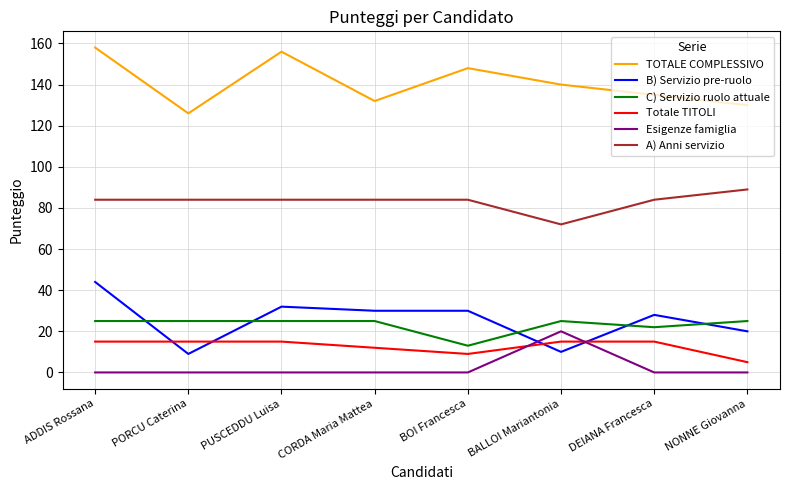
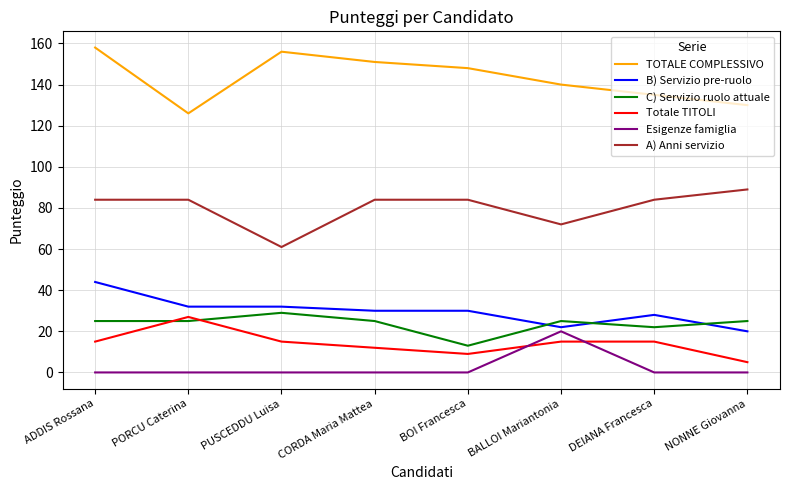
  {
    "TOTALE COMPLESSIVO": {
      "ADDIS Rossana": 158,
      "PORCU Caterina": 126,
      "PUSCEDDU Luisa": 156,
-     "CORDA Maria Mattea": 132,
+     "CORDA Maria Mattea": 151,
      "BOI Francesca": 148,
      "BALLOI Mariantonia": 140
    },
    "B) Servizio pre-ruolo": {
      "ADDIS Rossana": 44,
-     "PORCU Caterina": 9,
+     "PORCU Caterina": 32,
      "PUSCEDDU Luisa": 32,
      "CORDA Maria Mattea": 30,
      "BOI Francesca": 30,
-     "BALLOI Mariantonia": 10,
+     "BALLOI Mariantonia": 22,
      "DEIANA Francesca": 28,
      "NONNE Giovanna": 20
    },
    "C) Servizio ruolo attuale": {
      "ADDIS Rossana": 25,
      "PORCU Caterina": 25,
-     "PUSCEDDU Luisa": 25,
+     "PUSCEDDU Luisa": 29,
      "CORDA Maria Mattea": 25,
      "BOI Francesca": 13,
      "BALLOI Mariantonia": 25,
      "DEIANA Francesca": 22,
      "NONNE Giovanna": 25
    },
    "Totale TITOLI": {
      "ADDIS Rossana": 15,
-     "PORCU Caterina": 15,
+     "PORCU Caterina": 27,
      "PUSCEDDU Luisa": 15,
      "CORDA Maria Mattea": 12,
      "BOI Francesca": 9,
      "BALLOI Mariantonia": 15,
      "DEIANA Francesca": 15,
      "NONNE Giovanna": 5
    },
    "Esigenze famiglia": {
      "ADDIS Rossana": 0,
      "PORCU Caterina": 0,
      "PUSCEDDU Luisa": 0,
      "CORDA Maria Mattea": 0,
      "BOI Francesca": 0,
      "BALLOI Mariantonia": 20,
      "DEIANA Francesca": 0,
      "NONNE Giovanna": 0
    },
    "A) Anni servizio": {
      "ADDIS Rossana": 84,
      "PORCU Caterina": 84,
-     "PUSCEDDU Luisa": 84,
+     "PUSCEDDU Luisa": 61,
      "CORDA Maria Mattea": 84,
      "BOI Francesca": 84,
      "BALLOI Mariantonia": 72,
      "DEIANA Francesca": 84,
      "NONNE Giovanna": 89
    }
  }
